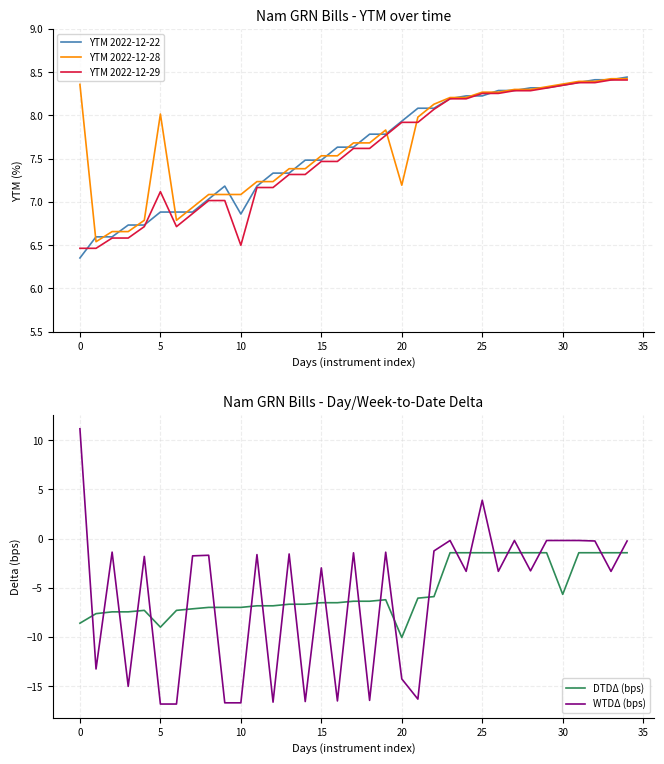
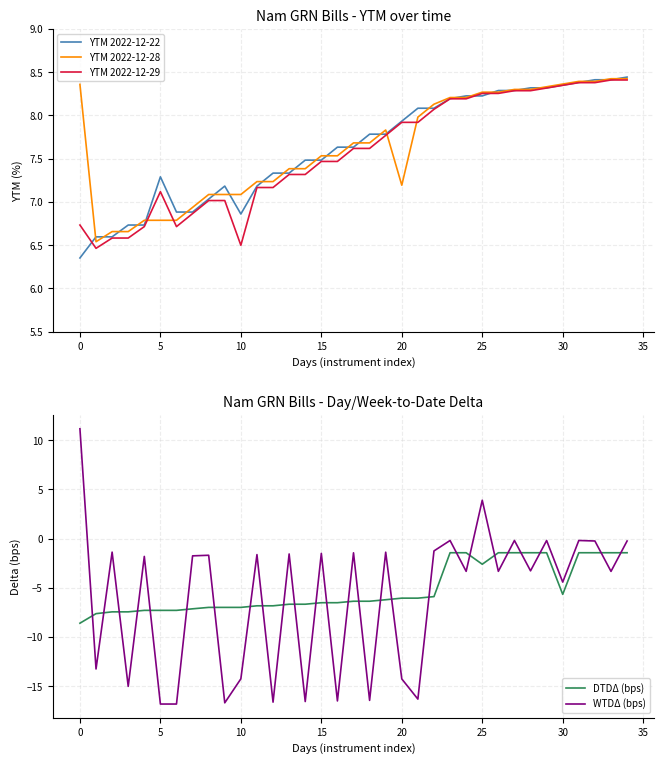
  {
    "Nam GRN Bills - YTM over time": {
      "YTM 2022-12-22": {
        "0": 6.4,
-       "5": 6.9,
+       "5": 7.3,
        "10": 6.9
      },
      "YTM 2022-12-28": {
        "0": 8.4,
-       "5": 8.0,
+       "5": 6.8,
        "10": 7.1,
        "15": 7.5,
        "20": 7.2
      },
      "YTM 2022-12-29": {
-       "0": 6.5,
+       "0": 6.7,
        "5": 7.1,
        "10": 6.5
      }
    },
    "Nam GRN Bills - Day/Week-to-Date Delta": {
      "DTDΔ (bps)": {
        "0": -9,
-       "5": -9,
+       "5": -7,
        "10": -7,
        "15": -7,
-       "20": -10,
-       "25": -1,
+       "20": -6,
+       "25": -3,
        "30": -6
      },
      "WTDΔ (bps)": {
        "0": 11,
        "5": -17,
-       "10": -17,
-       "15": -3,
+       "10": -14,
+       "15": -2,
        "20": -14,
        "25": 4,
-       "30": 0
+       "30": -4
      }
    }
  }
